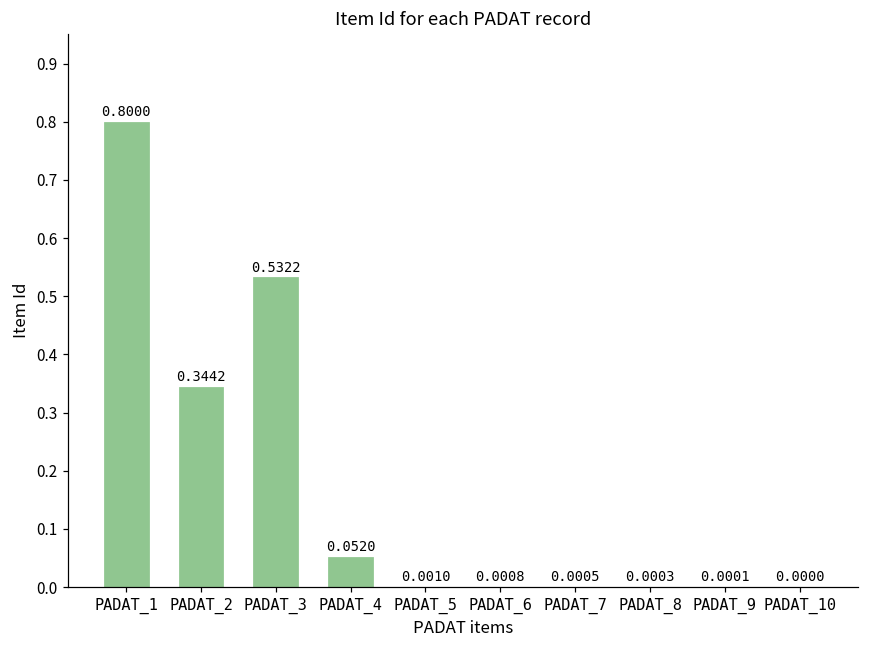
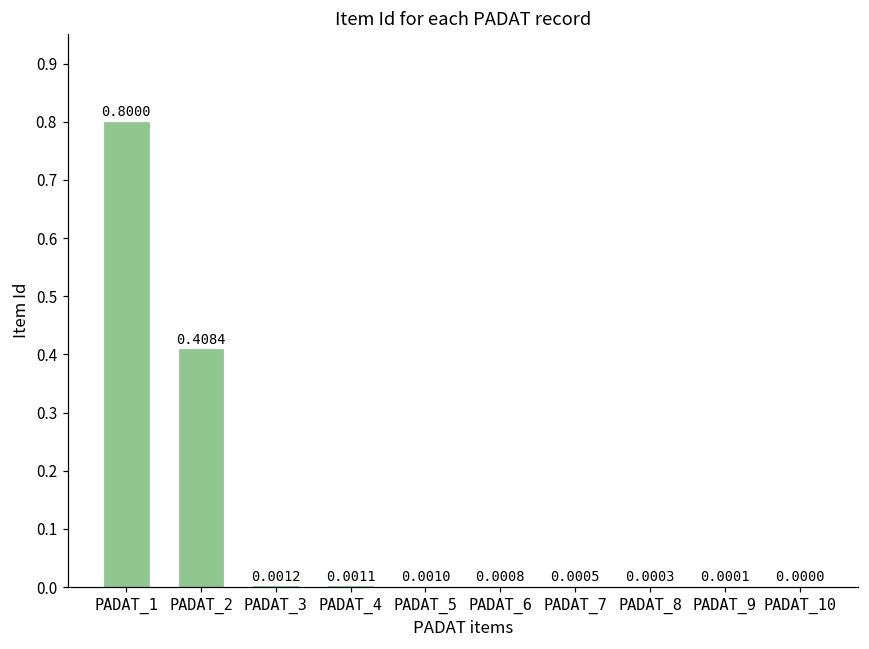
  {
    "PADAT_1": 0.8000,
-   "PADAT_2": 0.3442,
-   "PADAT_3": 0.5322,
-   "PADAT_4": 0.0520,
+   "PADAT_2": 0.4084,
+   "PADAT_3": 0.0012,
+   "PADAT_4": 0.0011,
    "PADAT_5": 0.0010,
    "PADAT_6": 0.0008,
    "PADAT_7": 0.0005,
    "PADAT_8": 0.0003,
    "PADAT_9": 0.0001,
    "PADAT_10": 0.0000
  }
